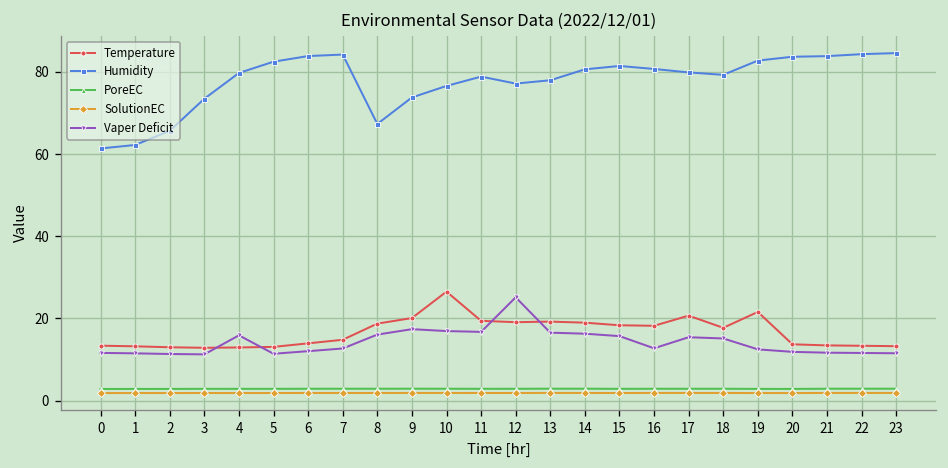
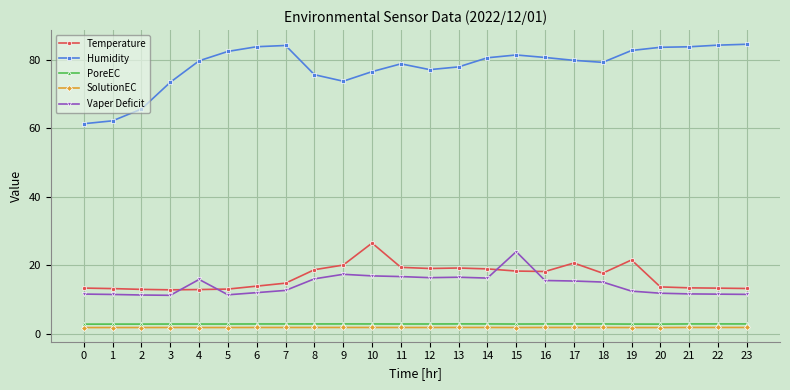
  {
    "Temperature": {
      "0": 13,
      "1": 13,
      "2": 13,
      "3": 13,
      "4": 13,
      "5": 13,
      "6": 14,
      "7": 15,
      "8": 19,
      "9": 20,
      "10": 27,
      "11": 19,
      "12": 19,
      "13": 19,
      "14": 19,
      "15": 18,
      "16": 18,
      "17": 21,
      "18": 18,
      "19": 22,
      "20": 14,
      "21": 13,
      "22": 13,
      "23": 13
    },
    "Humidity": {
      "0": 61,
      "1": 62,
      "3": 73,
      "4": 80,
      "5": 82,
      "6": 84,
      "7": 84,
-     "8": 67,
+     "8": 76,
      "9": 74,
      "10": 77,
      "11": 79,
      "12": 77,
      "13": 78,
      "14": 81,
      "15": 81,
      "16": 81,
      "17": 80,
      "18": 79,
      "19": 83,
      "20": 84,
      "21": 84,
      "22": 84,
      "23": 85
    },
    "PoreEC": {
      "0": 3,
      "1": 3,
      "2": 3,
      "3": 3,
      "4": 3,
      "5": 3,
      "6": 3,
      "7": 3,
      "8": 3,
      "9": 3,
      "10": 3,
      "11": 3,
      "12": 3,
      "13": 3,
      "14": 3,
      "15": 3,
      "16": 3,
      "17": 3,
      "18": 3,
      "19": 3,
      "20": 3,
      "21": 3,
      "22": 3,
      "23": 3
    },
    "SolutionEC": {
      "0": 2,
      "1": 2,
      "2": 2,
      "3": 2,
      "4": 2,
      "5": 2,
      "6": 2,
      "7": 2,
      "8": 2,
      "9": 2,
      "10": 2,
      "11": 2,
      "12": 2,
      "13": 2,
      "14": 2,
      "15": 2,
      "16": 2,
      "17": 2,
      "18": 2,
      "19": 2,
      "20": 2,
      "21": 2,
      "22": 2,
      "23": 2
    },
    "Vaper Deficit": {
      "0": 12,
      "1": 12,
      "2": 11,
      "3": 11,
      "4": 16,
      "5": 11,
      "6": 12,
      "7": 13,
      "8": 16,
      "9": 17,
      "10": 17,
      "11": 17,
-     "12": 25,
+     "12": 16,
      "13": 17,
      "14": 16,
-     "15": 16,
-     "16": 13,
+     "15": 24,
+     "16": 16,
      "17": 15,
      "18": 15,
      "19": 12,
      "20": 12,
      "21": 12,
      "22": 12,
      "23": 12
    }
  }
